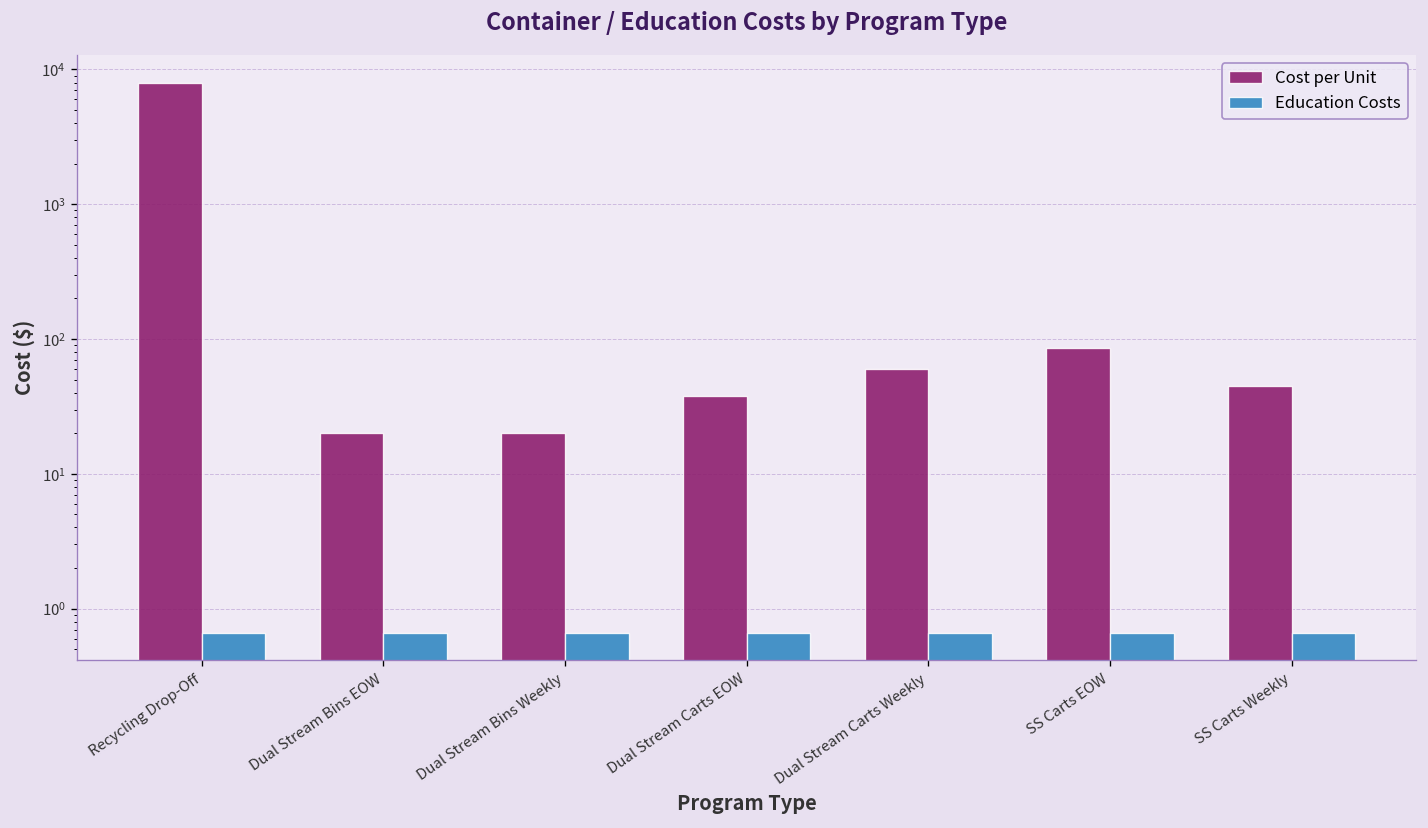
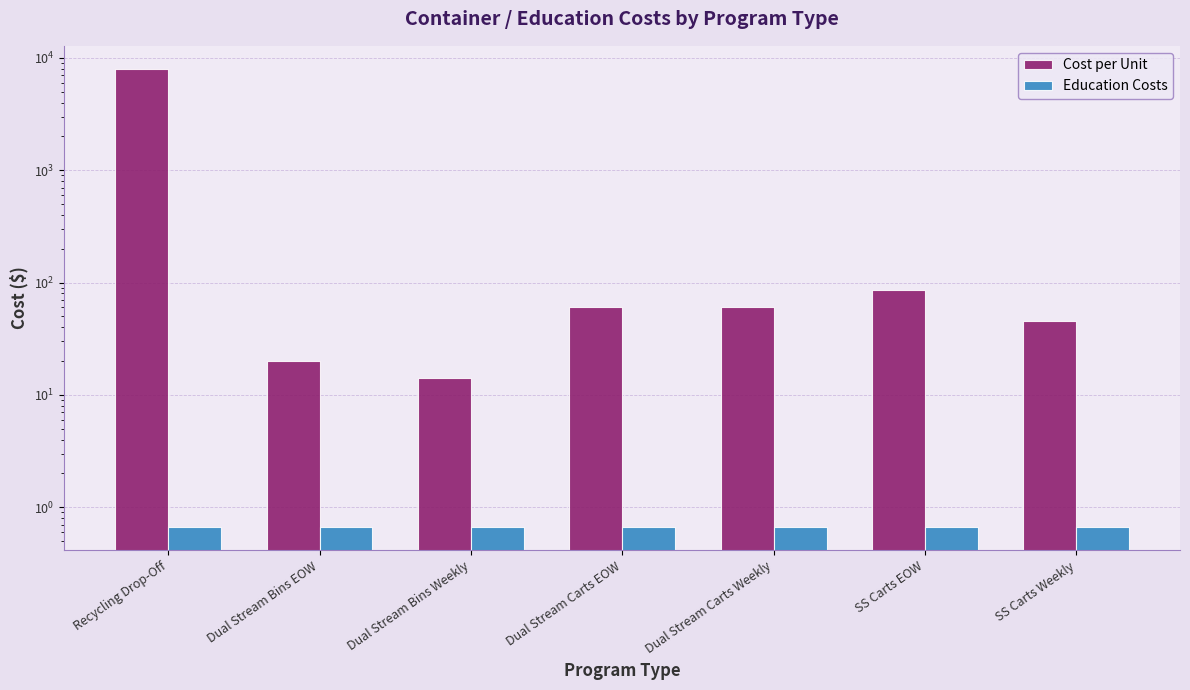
  {
    "Cost per Unit": {
      "Recycling Drop-Off": 8000,
      "Dual Stream Bins EOW": 20,
-     "Dual Stream Bins Weekly": 20,
-     "Dual Stream Carts EOW": 38,
+     "Dual Stream Bins Weekly": 14,
+     "Dual Stream Carts EOW": 60,
      "Dual Stream Carts Weekly": 60,
      "SS Carts EOW": 90,
      "SS Carts Weekly": 45
    },
    "Education Costs": {
      "Recycling Drop-Off": 0.7,
      "Dual Stream Bins EOW": 0.7,
      "Dual Stream Bins Weekly": 0.7,
      "Dual Stream Carts EOW": 0.7,
      "Dual Stream Carts Weekly": 0.7,
      "SS Carts EOW": 0.7,
      "SS Carts Weekly": 0.7
    }
  }
